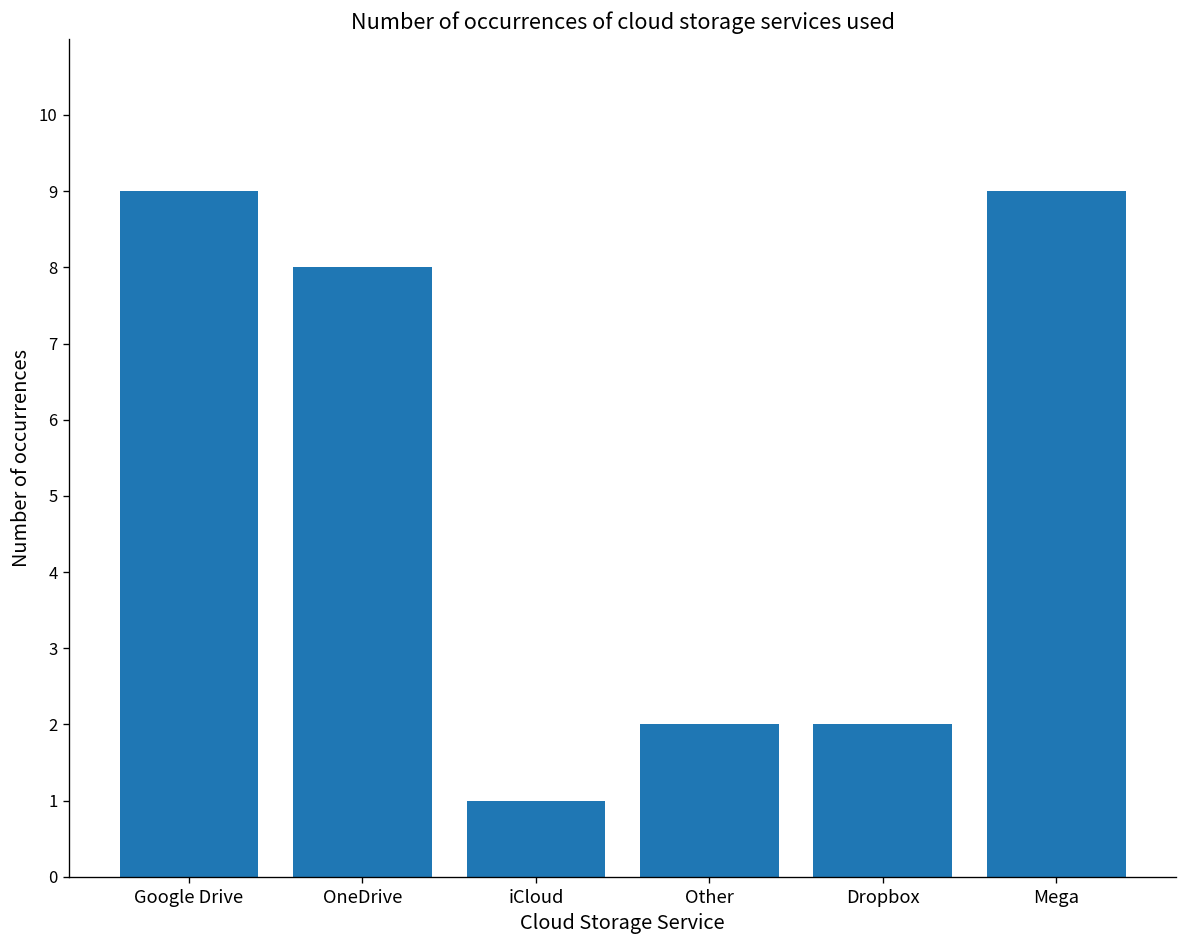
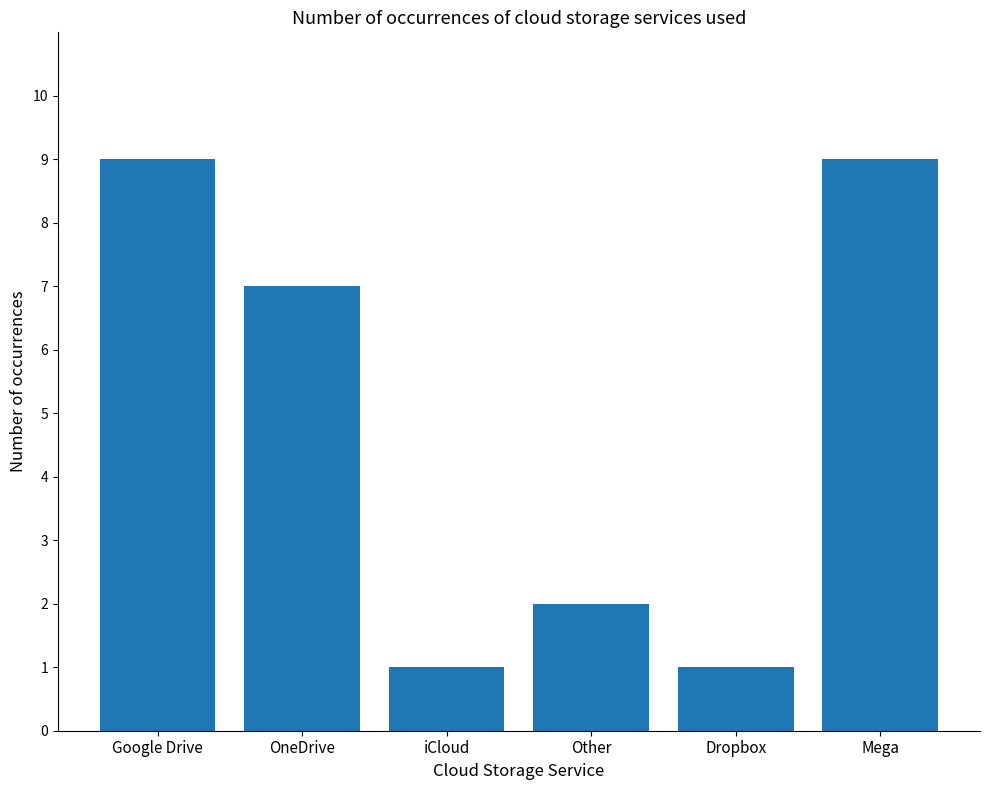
  {
    "Google Drive": 9,
-   "OneDrive": 8,
+   "OneDrive": 7,
    "iCloud": 1,
    "Other": 2,
-   "Dropbox": 2,
+   "Dropbox": 1,
    "Mega": 9
  }
